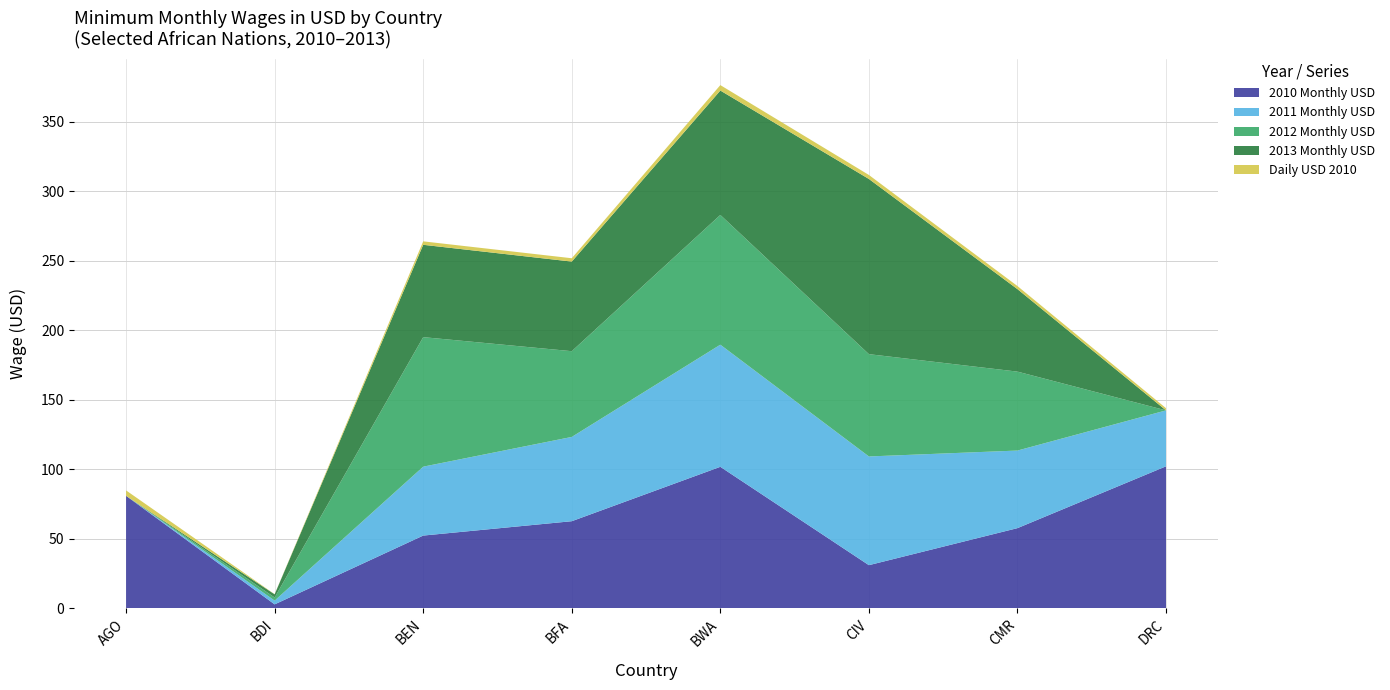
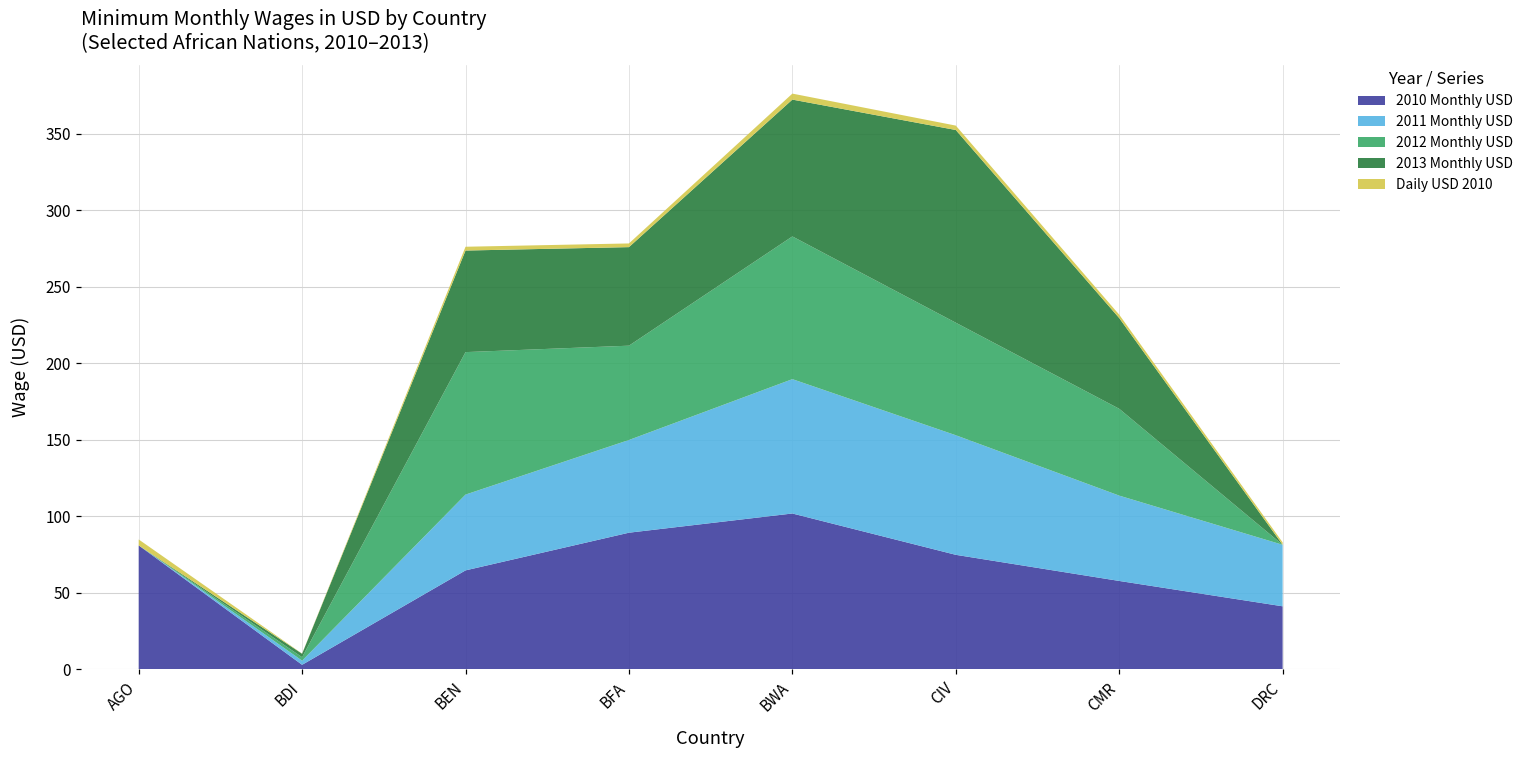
  {
    "2010 Monthly USD": {
      "BDI": 3,
-     "BEN": 52,
-     "BFA": 63,
+     "BEN": 65,
+     "BFA": 89,
      "BWA": 102,
-     "CIV": 31,
+     "CIV": 75,
      "CMR": 58,
-     "DRC": 102
+     "DRC": 41
    },
    "2011 Monthly USD": {
      "BDI": 3,
      "BEN": 50,
      "BFA": 61,
      "BWA": 88,
      "CIV": 78,
      "CMR": 56
    },
    "2012 Monthly USD": {
      "BDI": 2,
      "BEN": 93,
      "BFA": 62,
      "BWA": 93,
      "CIV": 74,
      "CMR": 57
    },
    "2013 Monthly USD": {
      "BEN": 66,
      "BFA": 64,
      "BWA": 89,
      "CIV": 126,
      "CMR": 59
    },
    "Daily USD 2010": {
      "AGO": 4,
      "BEN": 2,
      "BFA": 2,
      "BWA": 4,
      "CIV": 3,
      "CMR": 2
    }
  }
